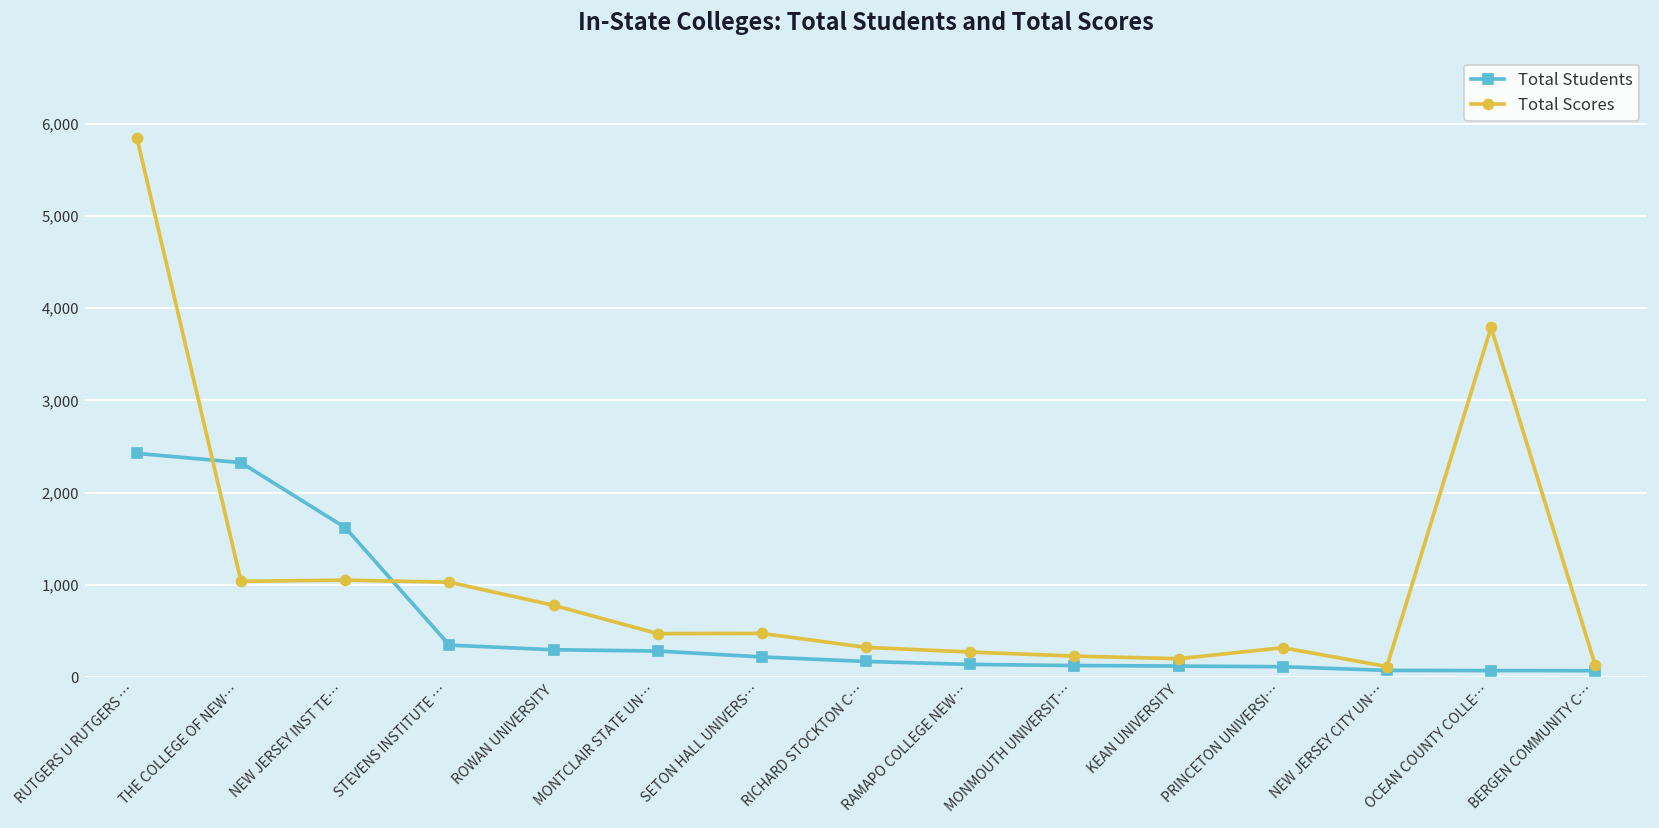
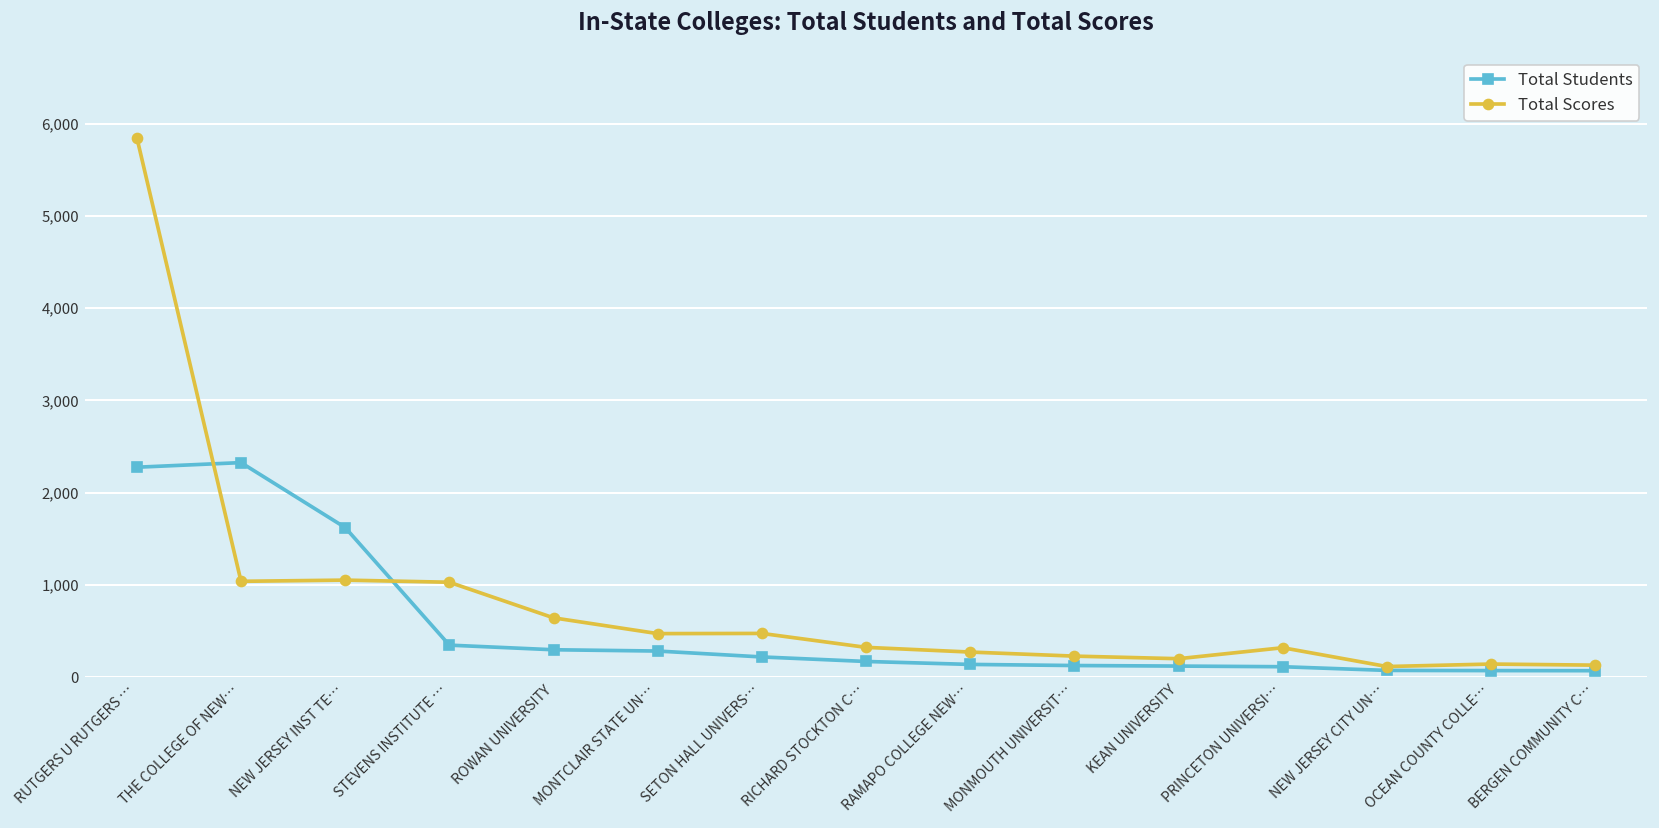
  {
    "Total Students": {
-     "RUTGERS U RUTGERS …": "2,400",
+     "RUTGERS U RUTGERS …": "2,300",
      "THE COLLEGE OF NEW…": "2,300",
      "NEW JERSEY INST TE…": "1,600",
      "STEVENS INSTITUTE …": "300",
      "ROWAN UNIVERSITY": "300",
      "MONTCLAIR STATE UN…": "300",
      "SETON HALL UNIVERS…": "200",
      "RICHARD STOCKTON C…": "200",
      "RAMAPO COLLEGE NEW…": "100",
      "MONMOUTH UNIVERSIT…": "100",
      "KEAN UNIVERSITY": "100",
      "PRINCETON UNIVERSI…": "100",
      "NEW JERSEY CITY UN…": "100",
      "OCEAN COUNTY COLLE…": "100",
      "BERGEN COMMUNITY C…": "100"
    },
    "Total Scores": {
      "RUTGERS U RUTGERS …": "5,800",
      "THE COLLEGE OF NEW…": "1,000",
      "NEW JERSEY INST TE…": "1,100",
      "STEVENS INSTITUTE …": "1,000",
-     "ROWAN UNIVERSITY": "800",
+     "ROWAN UNIVERSITY": "600",
      "MONTCLAIR STATE UN…": "500",
      "SETON HALL UNIVERS…": "500",
      "RICHARD STOCKTON C…": "300",
      "RAMAPO COLLEGE NEW…": "300",
      "MONMOUTH UNIVERSIT…": "200",
      "KEAN UNIVERSITY": "200",
      "PRINCETON UNIVERSI…": "300",
      "NEW JERSEY CITY UN…": "100",
-     "OCEAN COUNTY COLLE…": "3,800",
+     "OCEAN COUNTY COLLE…": "100",
      "BERGEN COMMUNITY C…": "100"
    }
  }
